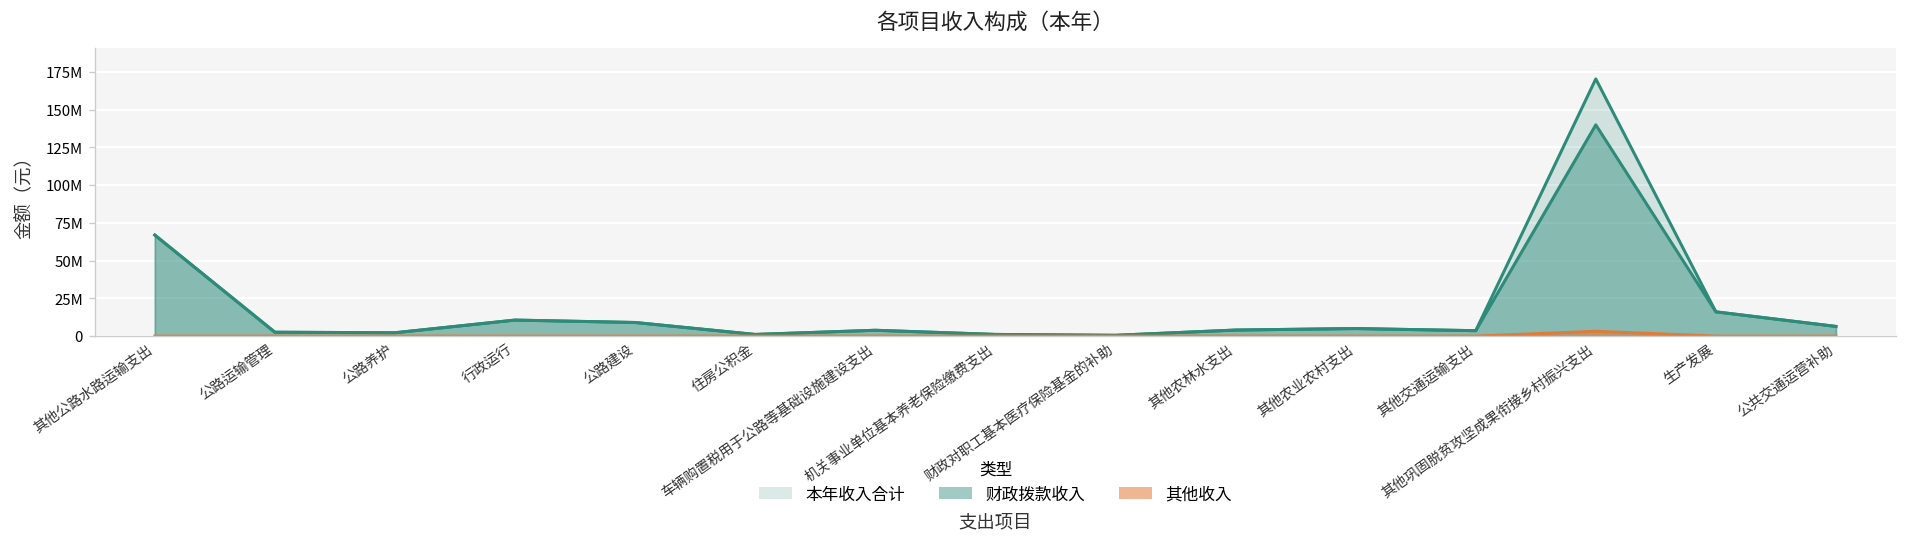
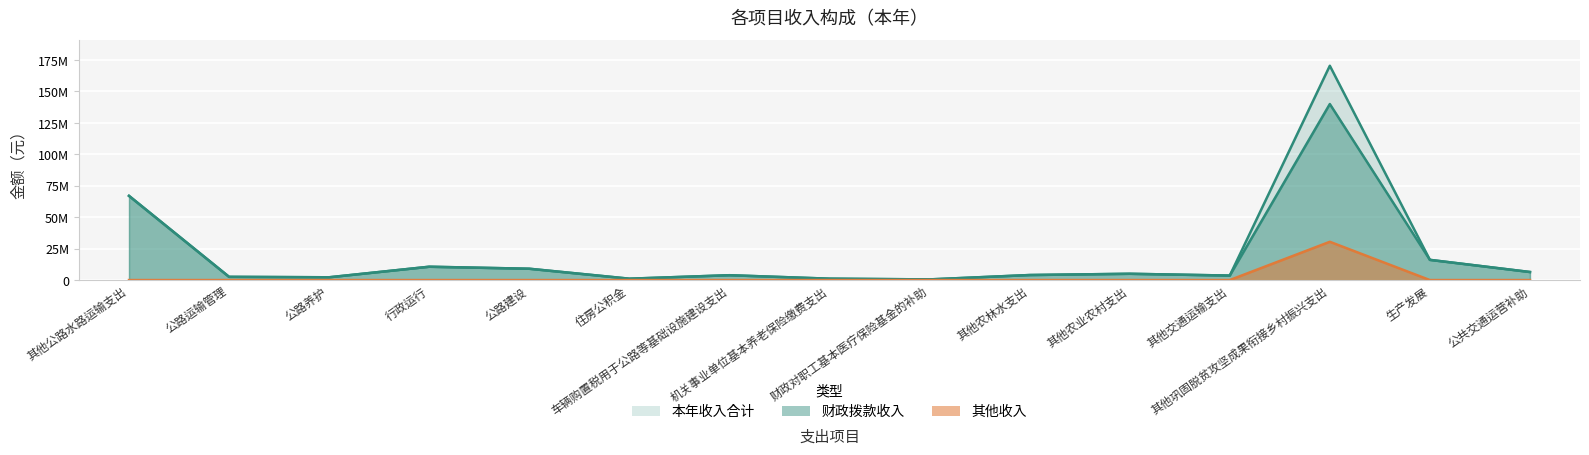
  {
    "其他收入": {
      "其他公路水路运输支出": 0,
      "公路运输管理": 0,
      "公路养护": 0,
      "行政运行": 0,
      "公路建设": 0,
      "车辆购置税用于公路等基础设施建设支出": 0,
      "其他农林水支出": 0,
      "其他农业农村支出": 0,
      "其他交通运输支出": 0,
-     "其他巩固脱贫攻坚成果衔接乡村振兴支出": 3000000,
+     "其他巩固脱贫攻坚成果衔接乡村振兴支出": 30000000,
      "生产发展": 0,
      "公共交通运营补助": 0
    }
  }
